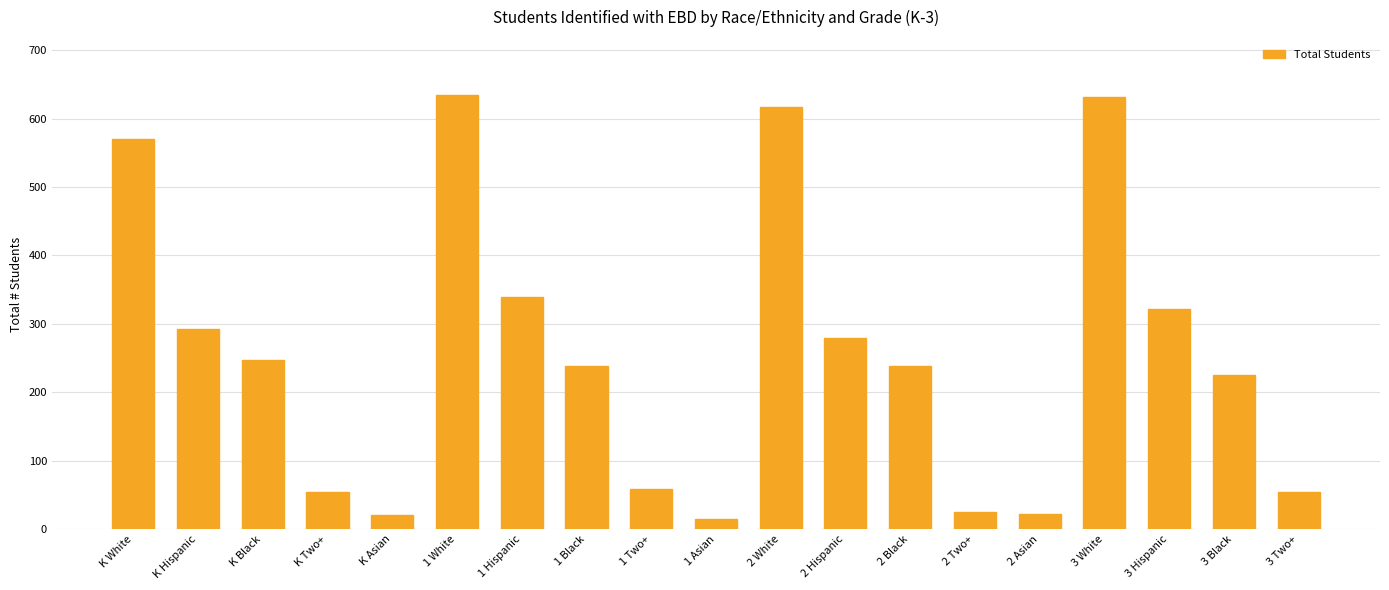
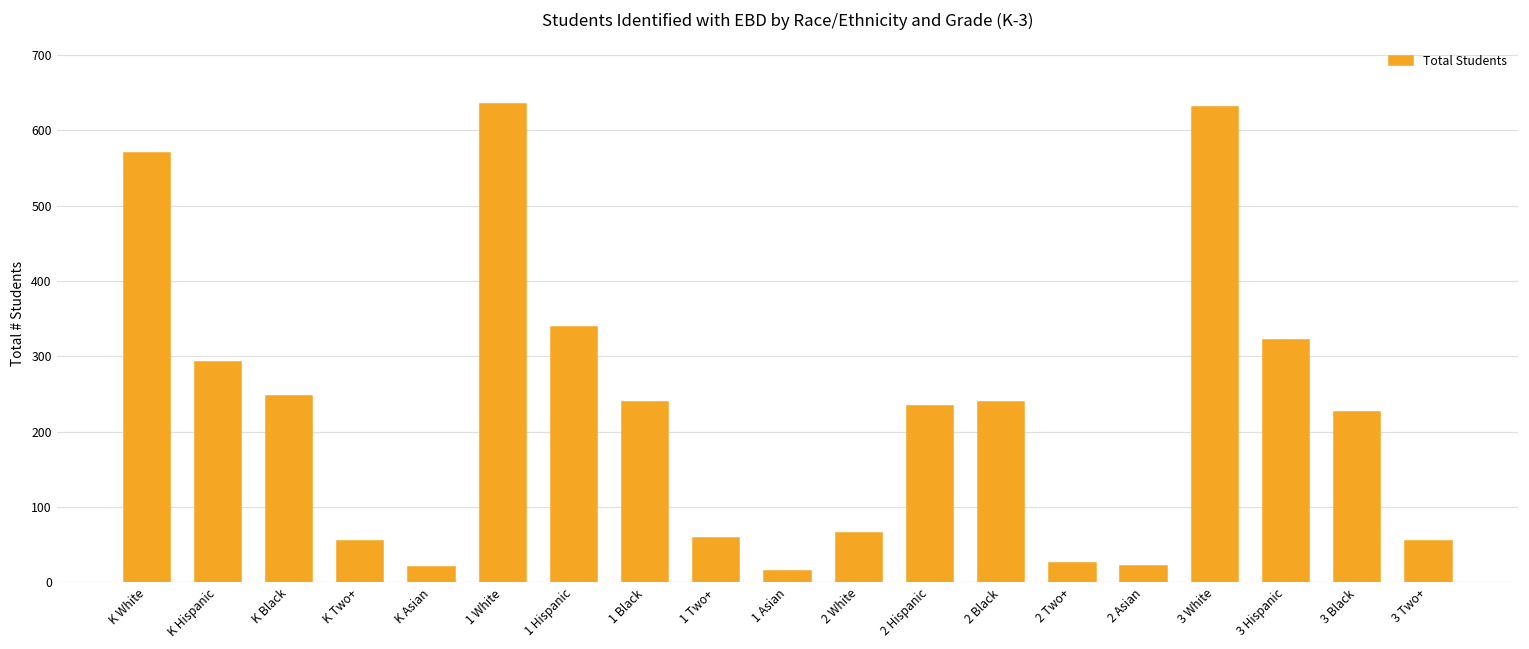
  {
    "K White": 570,
    "K Hispanic": 290,
    "K Black": 250,
    "K Two+": 50,
    "K Asian": 20,
    "1 White": 640,
    "1 Hispanic": 340,
    "1 Black": 240,
    "1 Two+": 60,
    "1 Asian": 20,
-   "2 White": 620,
-   "2 Hispanic": 280,
+   "2 White": 70,
+   "2 Hispanic": 230,
    "2 Black": 240,
    "2 Two+": 30,
    "2 Asian": 20,
    "3 White": 630,
    "3 Hispanic": 320,
    "3 Black": 230,
    "3 Two+": 60
  }
